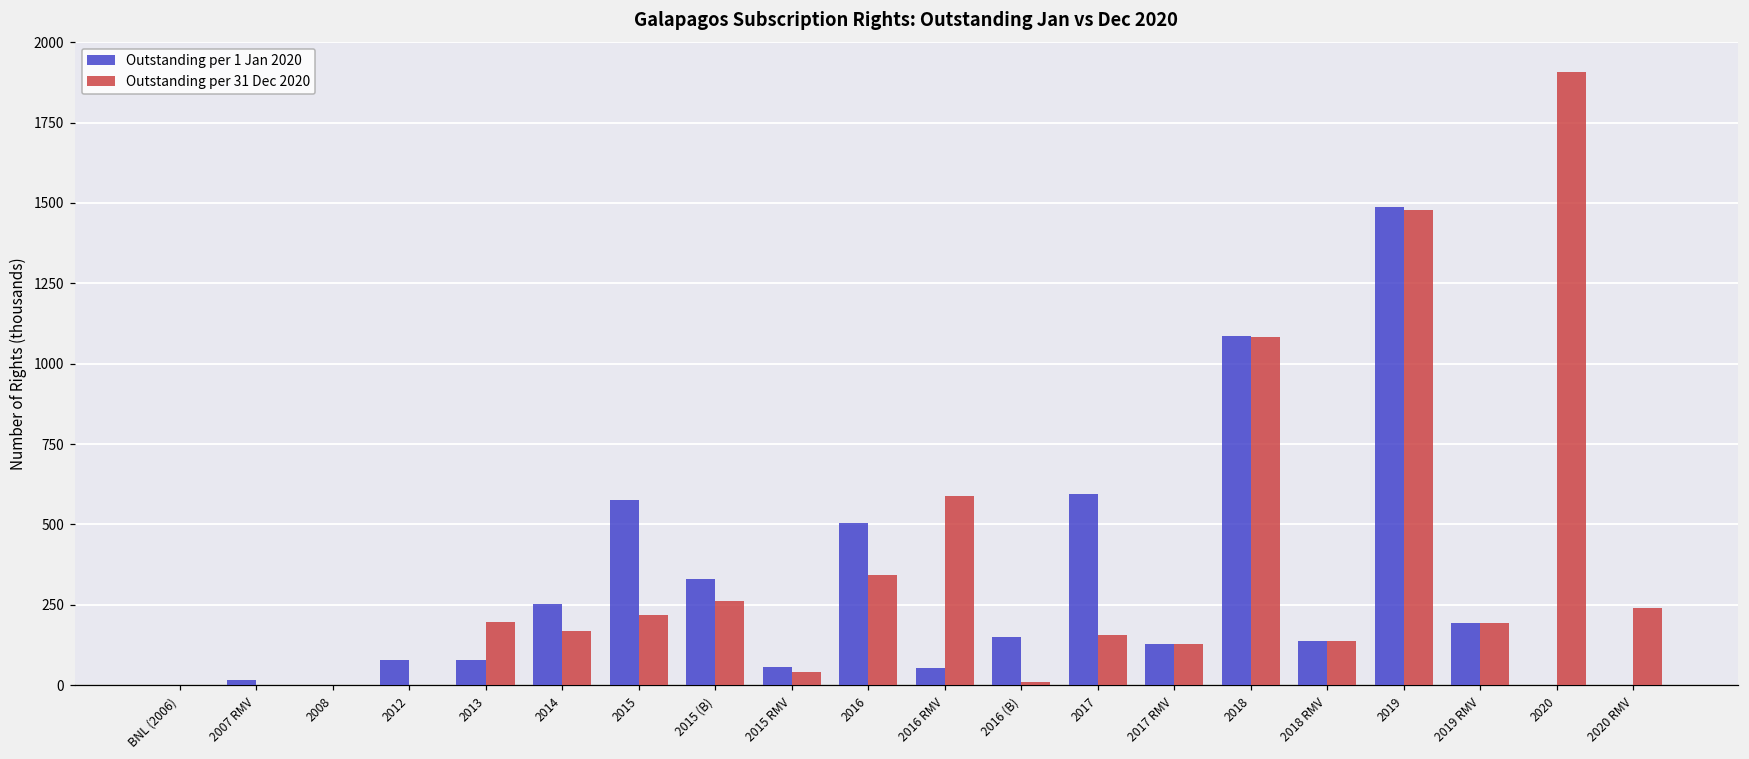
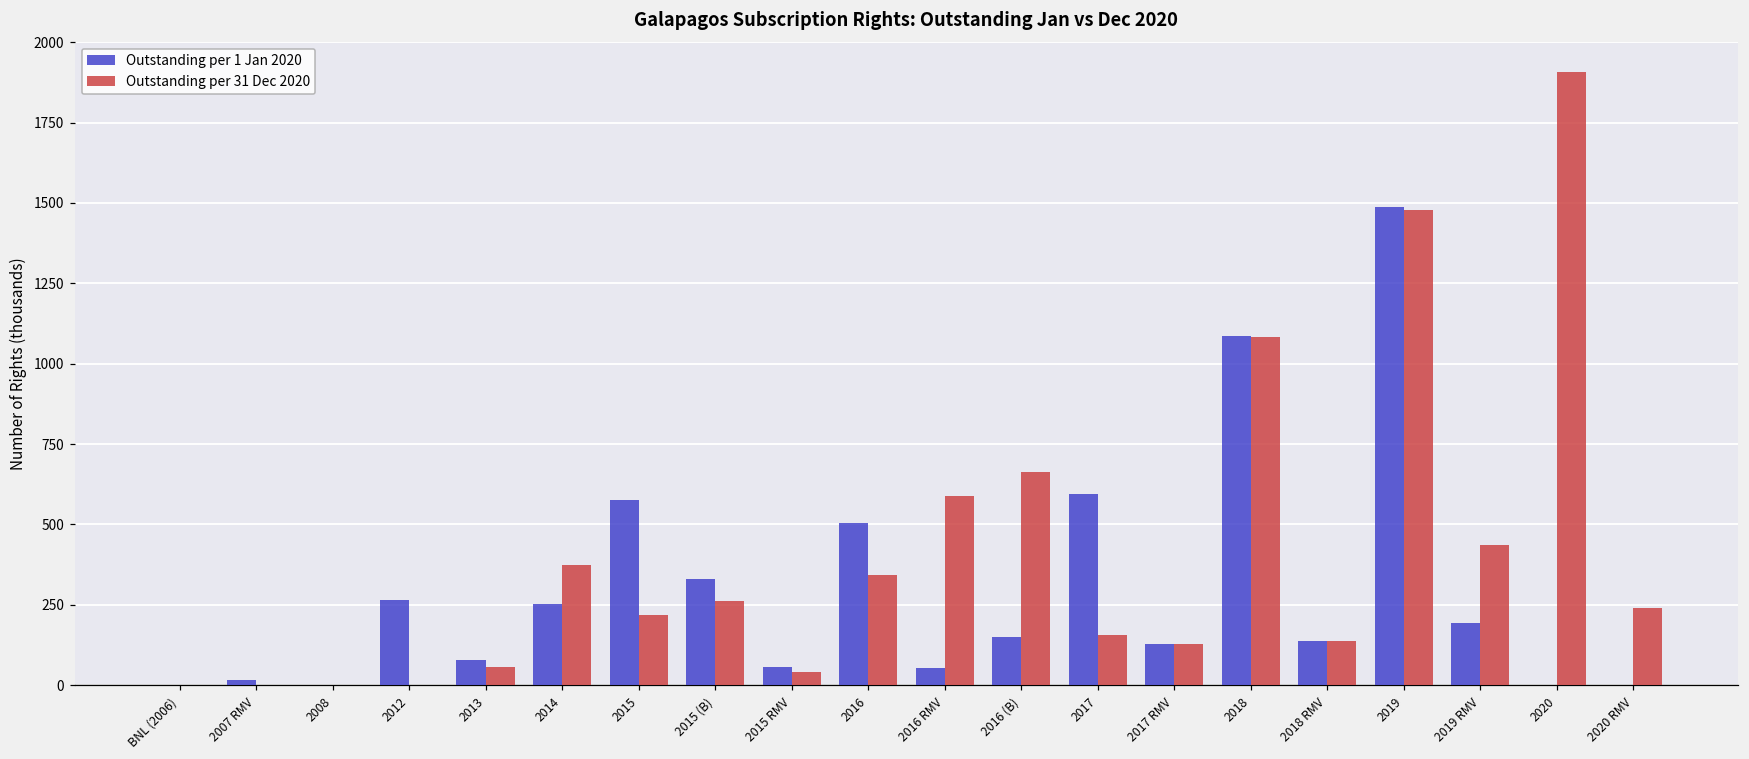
  {
    "Outstanding per 1 Jan 2020": {
      "2007 RMV": 10,
-     "2012": 80,
+     "2012": 260,
      "2013": 80,
      "2014": 250,
      "2015": 580,
      "2015 (B)": 330,
      "2015 RMV": 60,
      "2016": 500,
      "2016 RMV": 60,
      "2016 (B)": 150,
      "2017": 600,
      "2017 RMV": 130,
      "2018": 1090,
      "2018 RMV": 140,
      "2019": 1490,
      "2019 RMV": 190,
      "2020": 0,
      "2020 RMV": 0
    },
    "Outstanding per 31 Dec 2020": {
      "BNL (2006)": 0,
      "2007 RMV": 0,
      "2012": 0,
-     "2013": 200,
-     "2014": 170,
+     "2013": 60,
+     "2014": 380,
      "2015": 220,
      "2015 (B)": 260,
      "2015 RMV": 40,
      "2016": 340,
      "2016 RMV": 590,
-     "2016 (B)": 10,
+     "2016 (B)": 660,
      "2017": 160,
      "2017 RMV": 130,
      "2018": 1080,
      "2018 RMV": 140,
      "2019": 1480,
-     "2019 RMV": 190,
+     "2019 RMV": 440,
      "2020": 1910,
      "2020 RMV": 240
    }
  }
